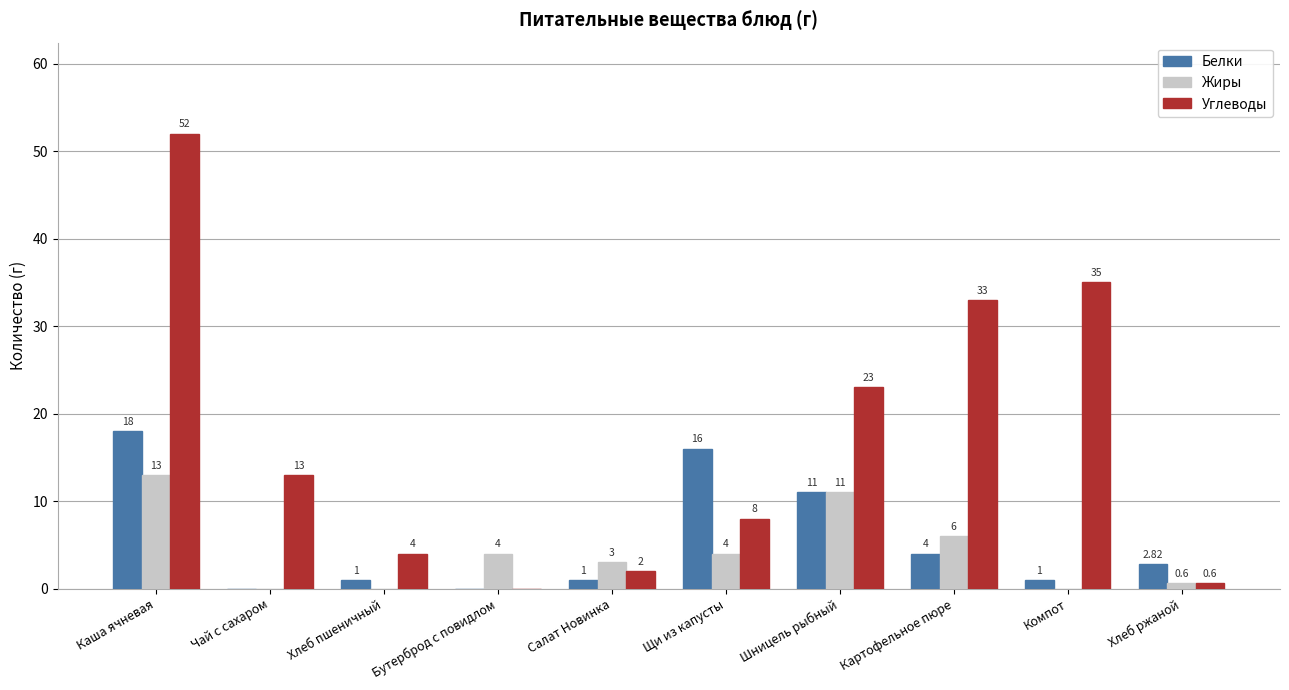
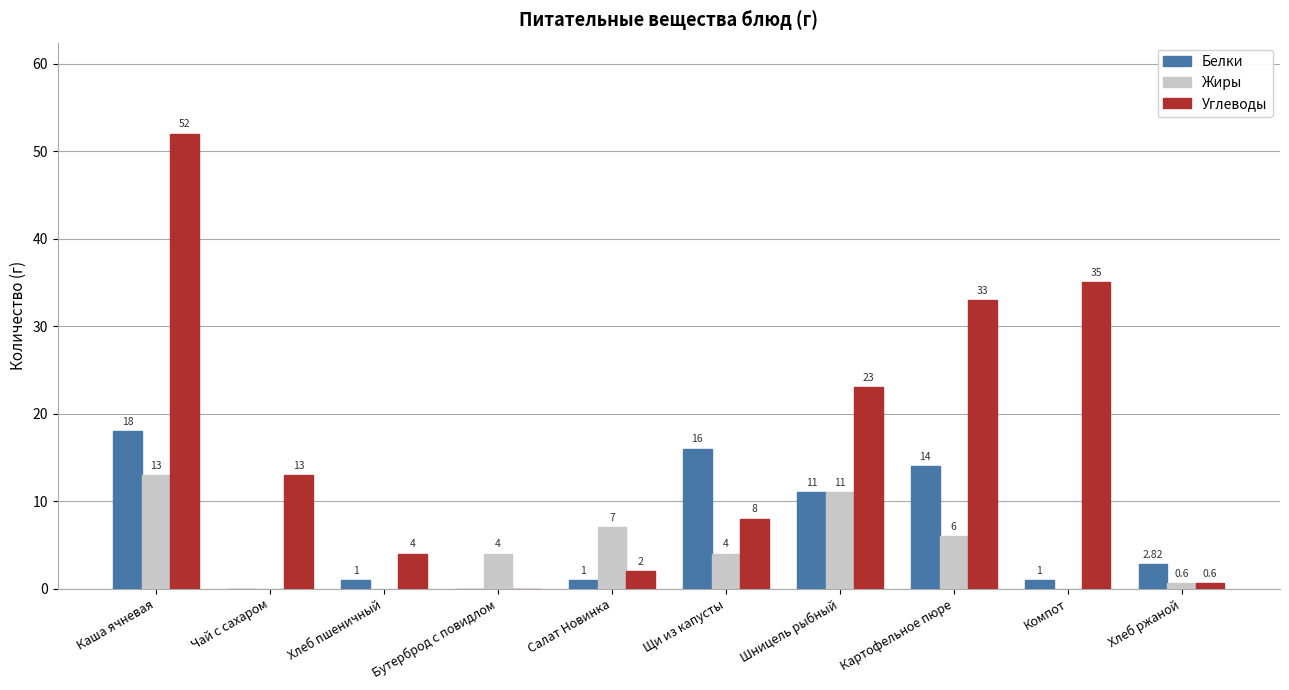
  {
    "Белки": {
      "Каша ячневая": 18,
      "Хлеб пшеничный": 1,
      "Салат Новинка": 1,
      "Щи из капусты": 16,
      "Шницель рыбный": 11,
-     "Картофельное пюре": 4,
+     "Картофельное пюре": 14,
      "Компот": 1,
      "Хлеб ржаной": 2.82
    },
    "Жиры": {
      "Каша ячневая": 13,
      "Бутерброд с повидлом": 4,
-     "Салат Новинка": 3,
+     "Салат Новинка": 7,
      "Щи из капусты": 4,
      "Шницель рыбный": 11,
      "Картофельное пюре": 6,
      "Хлеб ржаной": 0.6
    },
    "Углеводы": {
      "Каша ячневая": 52,
      "Чай с сахаром": 13,
      "Хлеб пшеничный": 4,
      "Салат Новинка": 2,
      "Щи из капусты": 8,
      "Шницель рыбный": 23,
      "Картофельное пюре": 33,
      "Компот": 35,
      "Хлеб ржаной": 0.6
    }
  }
